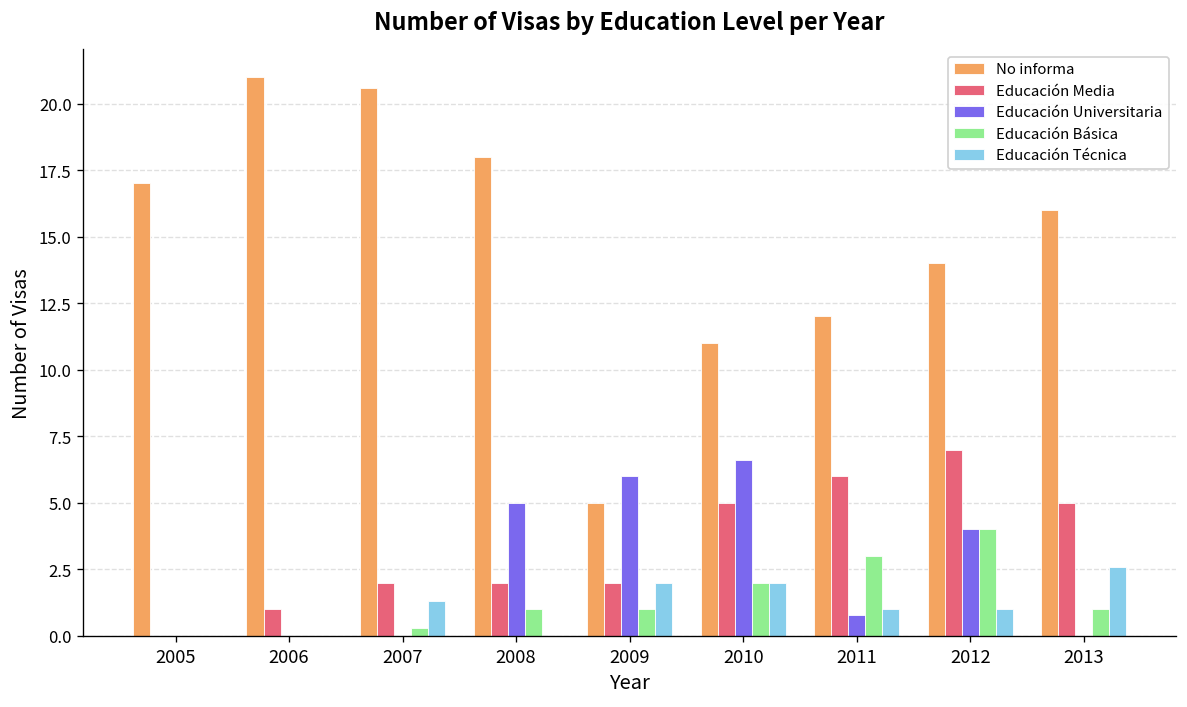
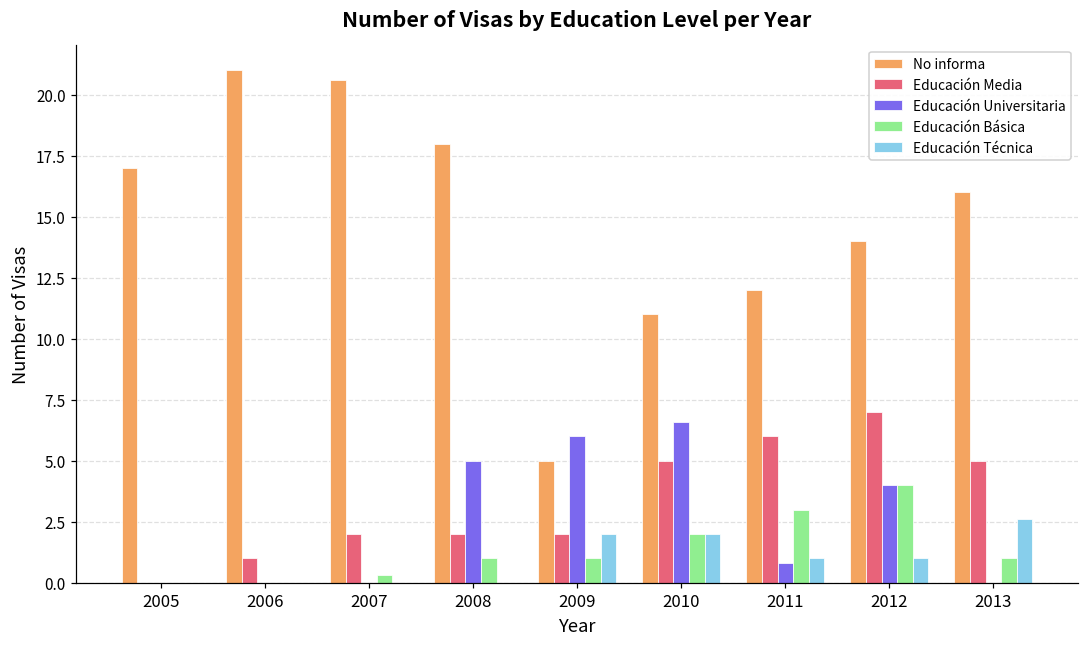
  {
    "No informa": {
      "2005": 17.0,
      "2006": 21.0,
      "2007": 20.6,
      "2008": 18.0,
      "2009": 5.0,
      "2010": 11.0,
      "2011": 12.0,
      "2012": 14.0,
      "2013": 16.0
    },
    "Educación Media": {
      "2005": 0.0,
      "2006": 1.0,
      "2007": 2.0,
      "2008": 2.0,
      "2009": 2.0,
      "2010": 5.0,
      "2011": 6.0,
      "2012": 7.0,
      "2013": 5.0
    },
    "Educación Universitaria": {
      "2005": 0.0,
      "2006": 0.0,
      "2007": 0.0,
      "2008": 5.0,
      "2009": 6.0,
      "2010": 6.6,
      "2011": 0.8,
      "2012": 4.0,
      "2013": 0.0
    },
    "Educación Básica": {
      "2005": 0.0,
      "2006": 0.0,
      "2007": 0.3,
      "2008": 1.0,
      "2009": 1.0,
      "2010": 2.0,
      "2011": 3.0,
      "2012": 4.0,
      "2013": 1.0
    },
    "Educación Técnica": {
      "2005": 0.0,
      "2006": 0.0,
-     "2007": 1.3,
+     "2007": 0.0,
      "2008": 0.0,
      "2009": 2.0,
      "2010": 2.0,
      "2011": 1.0,
      "2012": 1.0,
      "2013": 2.6
    }
  }
